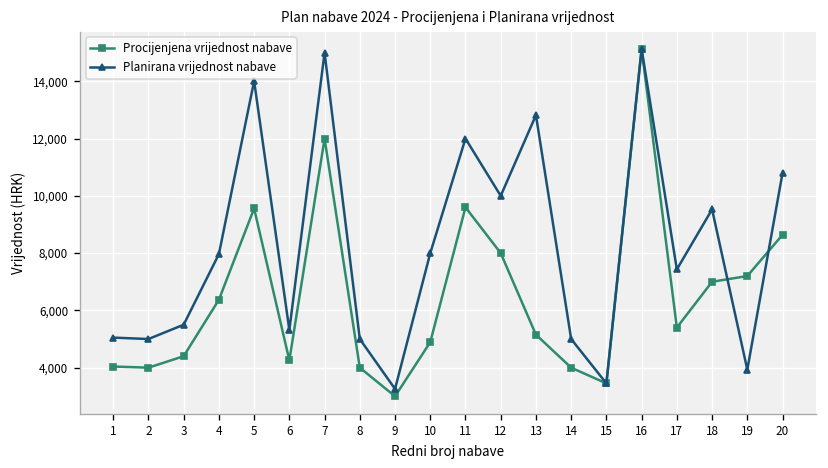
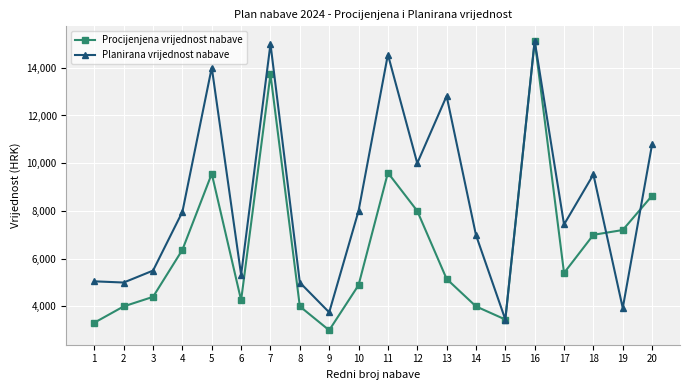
  {
    "Procijenjena vrijednost nabave": {
-     "1": "4,000",
+     "1": "3,300",
      "2": "4,000",
      "3": "4,400",
      "4": "6,400",
      "5": "9,600",
      "6": "4,300",
-     "7": "12,000",
+     "7": "13,700",
      "8": "4,000",
      "9": "3,000",
      "10": "4,900",
      "11": "9,600",
      "12": "8,000",
      "13": "5,200",
      "14": "4,000",
      "17": "5,400",
      "18": "7,000",
      "19": "7,200",
      "20": "8,600"
    },
    "Planirana vrijednost nabave": {
      "1": "5,100",
      "2": "5,000",
      "3": "5,500",
      "4": "8,000",
      "5": "14,000",
      "6": "5,300",
      "7": "15,000",
      "8": "5,000",
-     "9": "3,300",
+     "9": "3,800",
      "10": "8,000",
-     "11": "12,000",
+     "11": "14,600",
      "12": "10,000",
      "13": "12,800",
-     "14": "5,000",
+     "14": "7,000",
      "17": "7,400",
      "18": "9,500",
      "19": "3,900",
      "20": "10,800"
    }
  }
